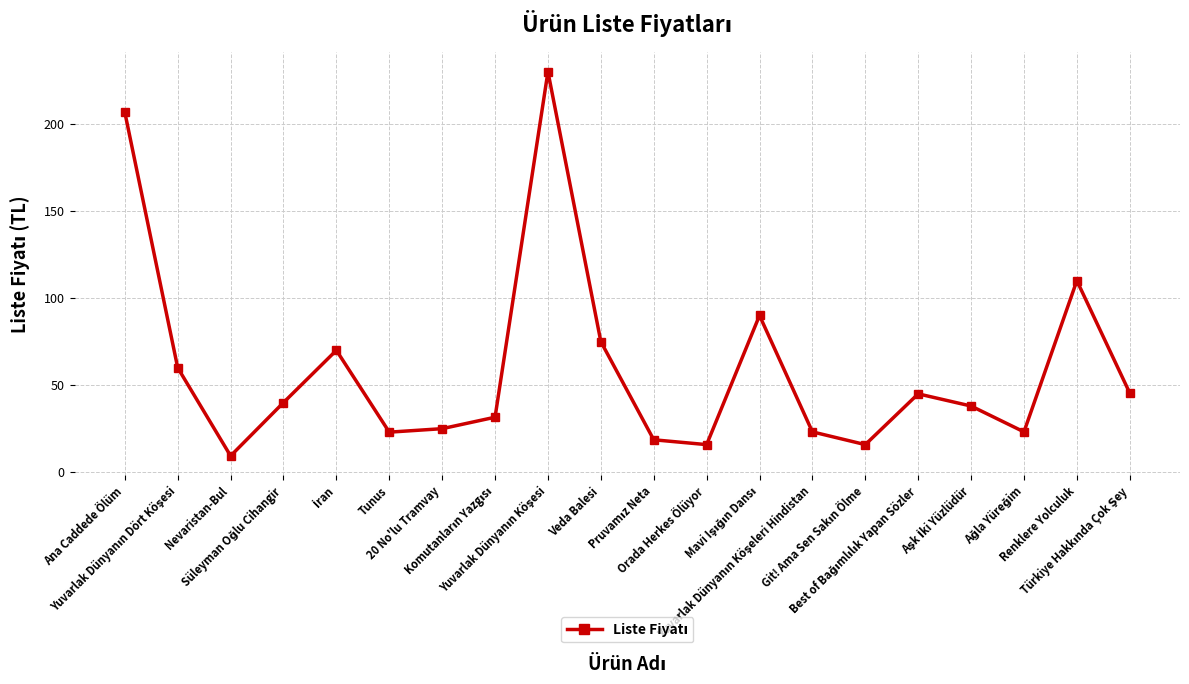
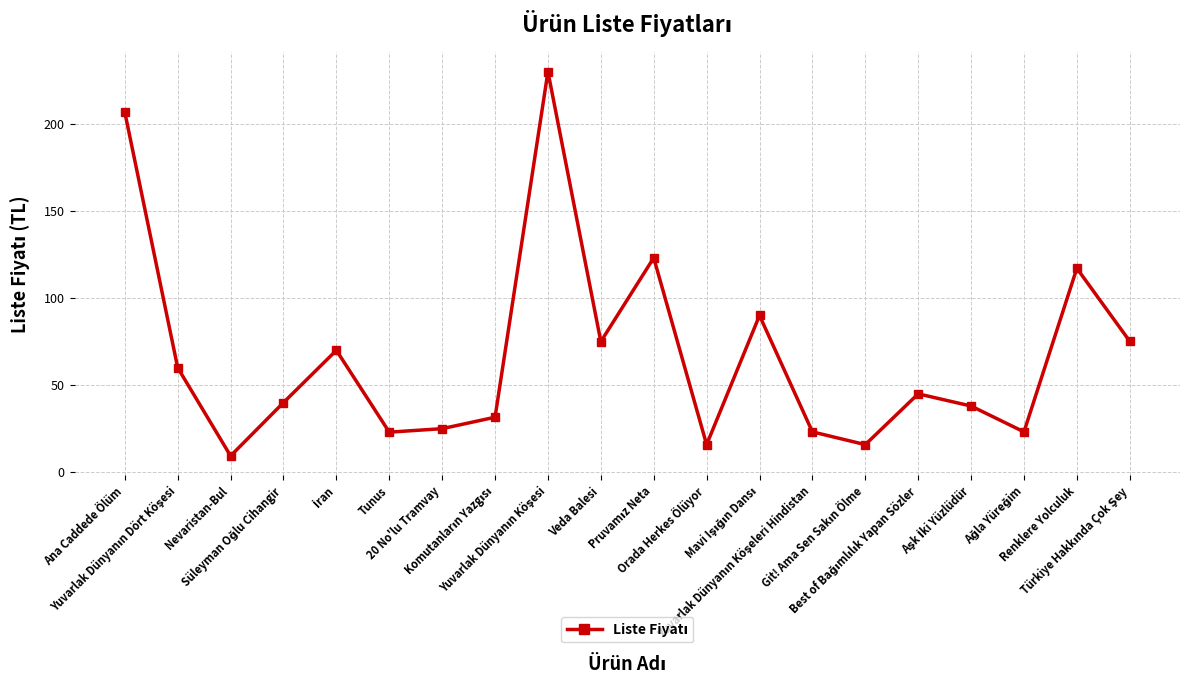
  {
    "Ana Caddede Ölüm": 207,
    "Yuvarlak Dünyanın Dört Köşesi": 60,
    "Nevaristan-Bul": 9,
    "Süleyman Oğlu Cihangir": 40,
    "İran": 70,
    "Tunus": 23,
    "20 No'lu Tramvay": 25,
    "Komutanların Yazgısı": 31,
    "Yuvarlak Dünyanın Köşesi": 230,
    "Veda Balesi": 75,
-   "Pruvamız Neta": 19,
+   "Pruvamız Neta": 123,
    "Orada Herkes Ölüyor": 16,
    "Mavi Işığın Dansı": 90,
    "Yuvarlak Dünyanın Köşeleri Hindistan": 23,
    "Git! Ama Sen Sakın Ölme": 16,
    "Best of Bağımlılık Yapan Sözler": 45,
    "Aşk İki Yüzlüdür": 38,
    "Ağla Yüreğim": 23,
-   "Renklere Yolculuk": 110,
-   "Türkiye Hakkında Çok Şey": 45
+   "Renklere Yolculuk": 117,
+   "Türkiye Hakkında Çok Şey": 75
  }
